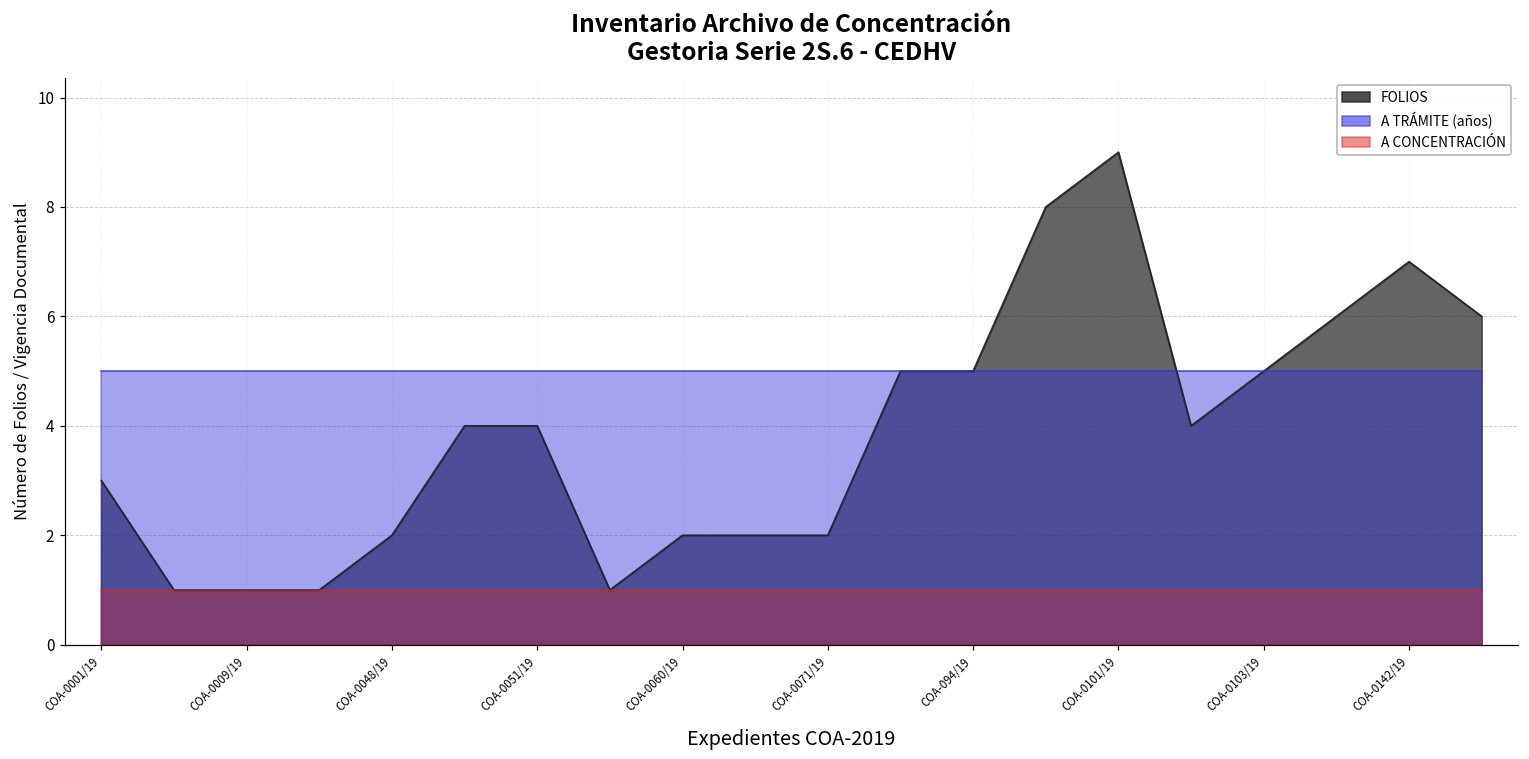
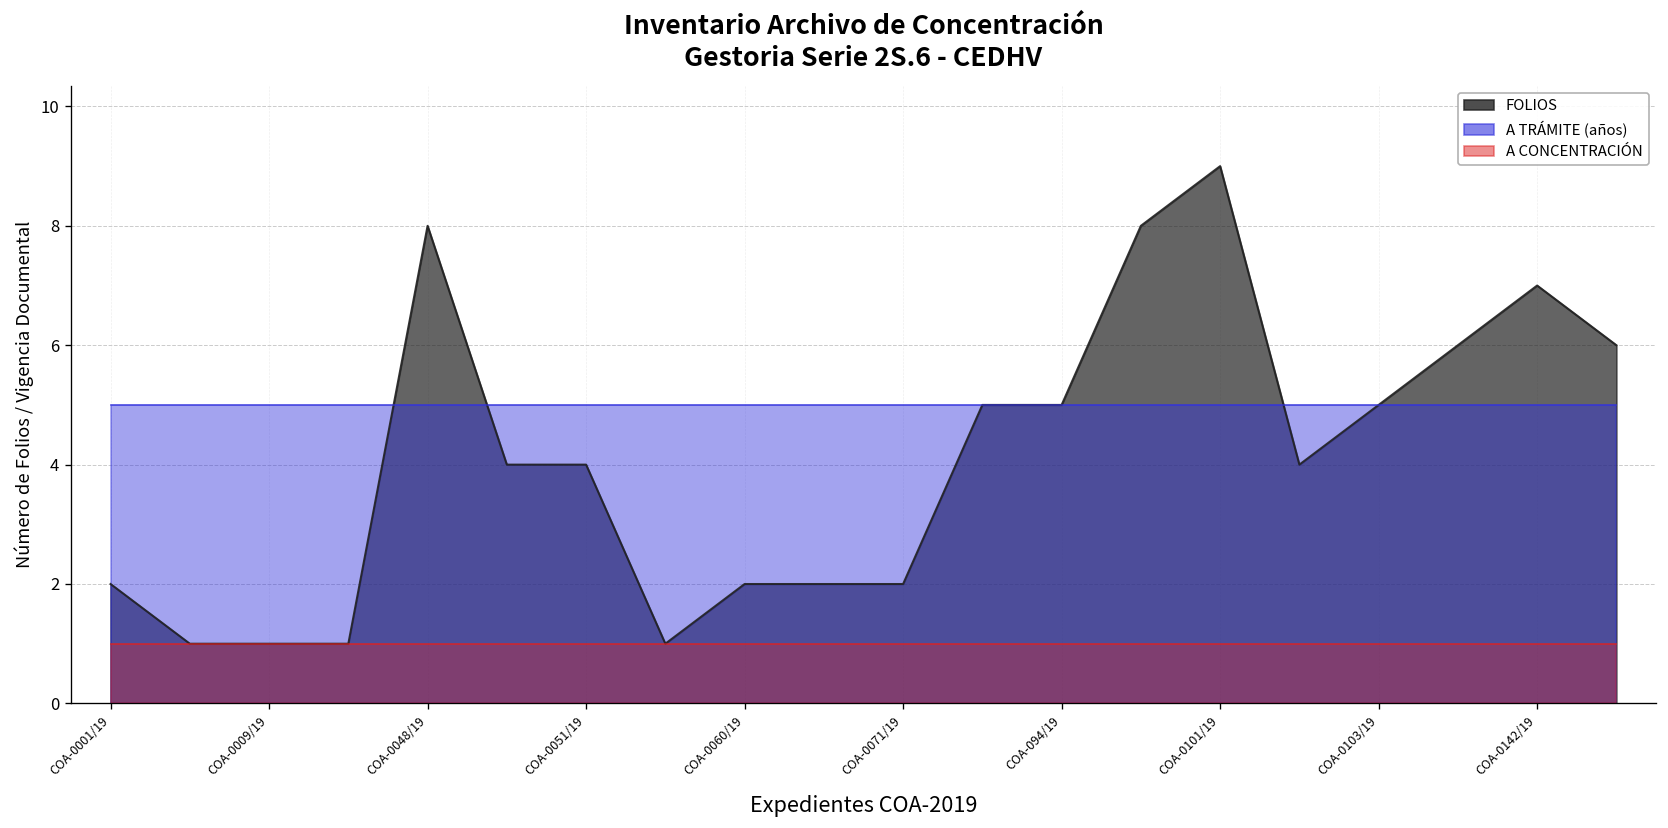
  {
    "FOLIOS": {
-     "COA-0001/19": 3,
-     "COA-0048/19": 2,
+     "COA-0001/19": 2,
+     "COA-0048/19": 8,
      "COA-0051/19": 4,
      "COA-0060/19": 2,
      "COA-0071/19": 2,
      "COA-0101/19": 9,
      "COA-0142/19": 7
    }
  }
